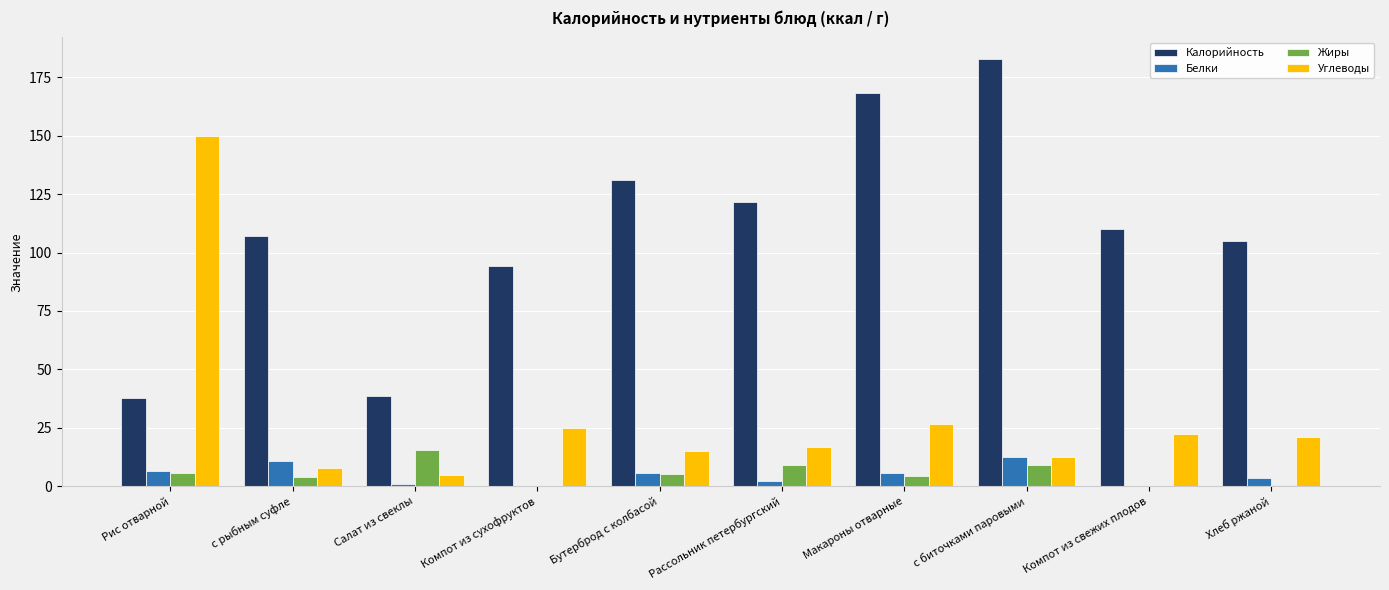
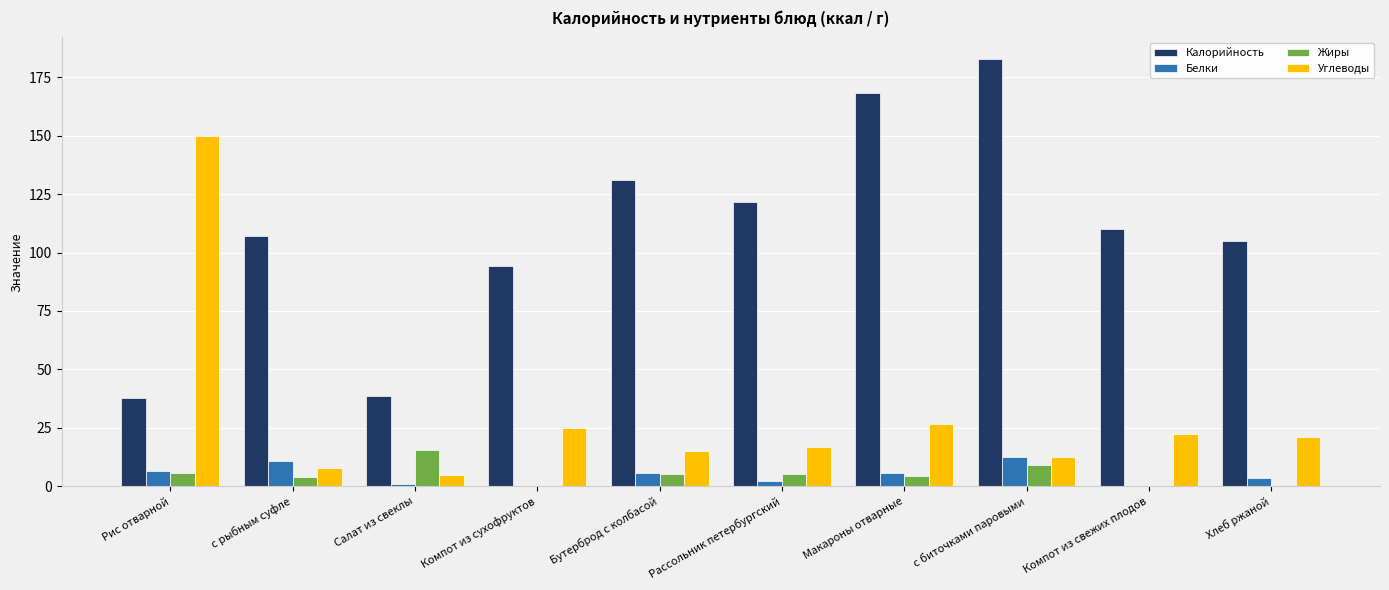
  {
    "Калорийность": {
      "Рис отварной": 38,
      "с рыбным суфле": 107,
      "Салат из свеклы": 39,
      "Компот из сухофруктов": 94,
      "Бутерброд с колбасой": 131,
      "Рассольник петербургский": 122,
      "Макароны отварные": 168,
      "с биточками паровыми": 183,
      "Компот из свежих плодов": 110,
      "Хлеб ржаной": 105
    },
    "Белки": {
      "Рис отварной": 7,
      "с рыбным суфле": 11,
      "Бутерброд с колбасой": 6,
      "Рассольник петербургский": 2,
      "Макароны отварные": 6,
      "с биточками паровыми": 12,
      "Хлеб ржаной": 4
    },
    "Жиры": {
      "Рис отварной": 6,
      "с рыбным суфле": 4,
      "Салат из свеклы": 16,
      "Компот из сухофруктов": 0,
      "Бутерброд с колбасой": 5,
-     "Рассольник петербургский": 9,
+     "Рассольник петербургский": 5,
      "Макароны отварные": 5,
      "с биточками паровыми": 9
    },
    "Углеводы": {
      "Рис отварной": 150,
      "с рыбным суфле": 8,
      "Салат из свеклы": 5,
      "Компот из сухофруктов": 25,
      "Бутерброд с колбасой": 15,
      "Рассольник петербургский": 17,
      "Макароны отварные": 26,
      "с биточками паровыми": 13,
      "Компот из свежих плодов": 22,
      "Хлеб ржаной": 21
    }
  }
